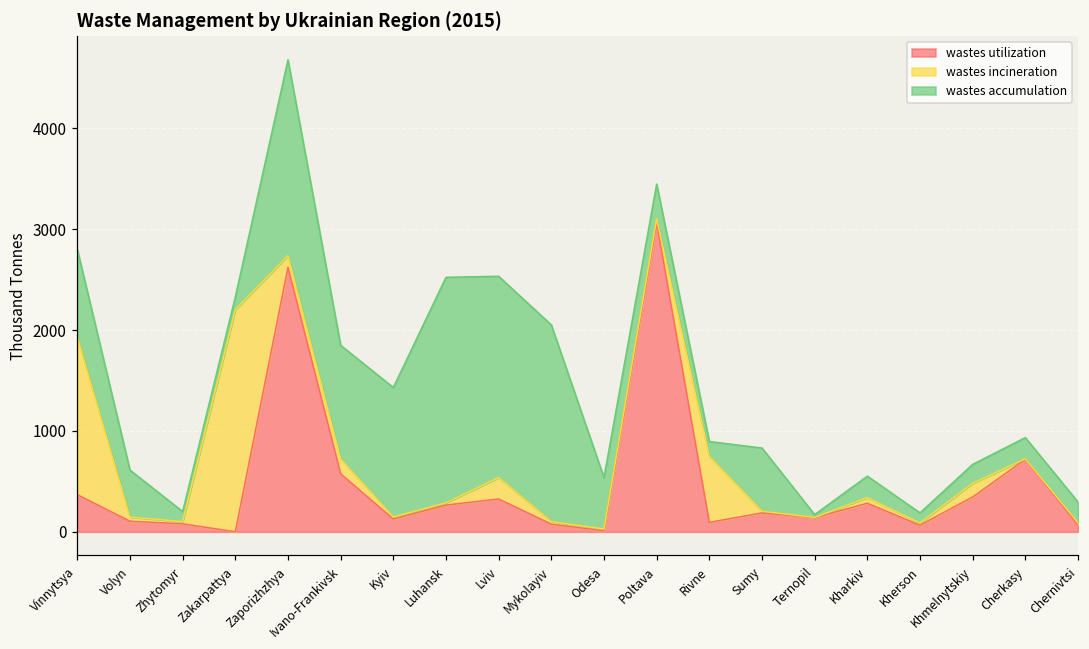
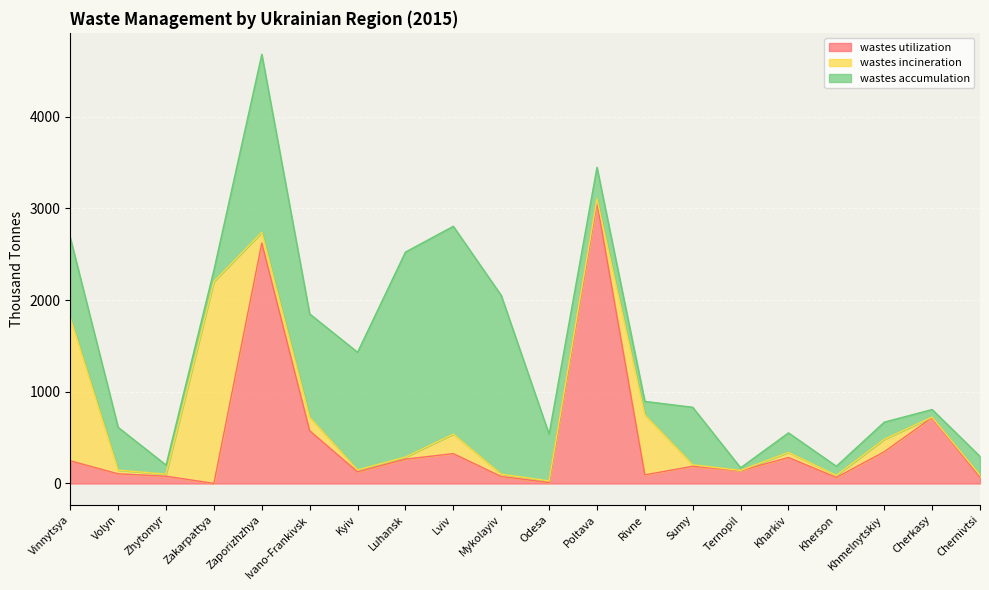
  {
    "wastes utilization": {
-     "Vinnytsya": 400,
+     "Vinnytsya": 200,
      "Volyn": 100,
      "Zakarpattya": 0,
      "Zaporizhzhya": 2600,
      "Ivano-Frankivsk": 600,
      "Lviv": 300,
      "Poltava": 3100,
      "Rivne": 100,
      "Kharkiv": 300,
      "Khmelnytskiy": 300
    },
    "wastes incineration": {
      "Vinnytsya": 1600,
      "Volyn": 0,
      "Zakarpattya": 2200,
      "Zaporizhzhya": 100,
      "Ivano-Frankivsk": 100,
      "Lviv": 200,
      "Poltava": 0,
      "Rivne": 700,
      "Kharkiv": 100,
      "Khmelnytskiy": 100
    },
    "wastes accumulation": {
      "Vinnytsya": 900,
      "Volyn": 500,
      "Zhytomyr": 100,
      "Zakarpattya": 100,
      "Zaporizhzhya": 1900,
      "Ivano-Frankivsk": 1100,
      "Kyiv": 1300,
      "Luhansk": 2200,
-     "Lviv": 2000,
+     "Lviv": 2300,
      "Mykolayiv": 1900,
      "Odesa": 500,
      "Poltava": 300,
      "Rivne": 100,
      "Sumy": 600,
      "Ternopil": 0,
      "Kharkiv": 200,
      "Kherson": 100,
      "Khmelnytskiy": 200,
-     "Cherkasy": 200,
+     "Cherkasy": 100,
      "Chernivtsi": 200
    }
  }
